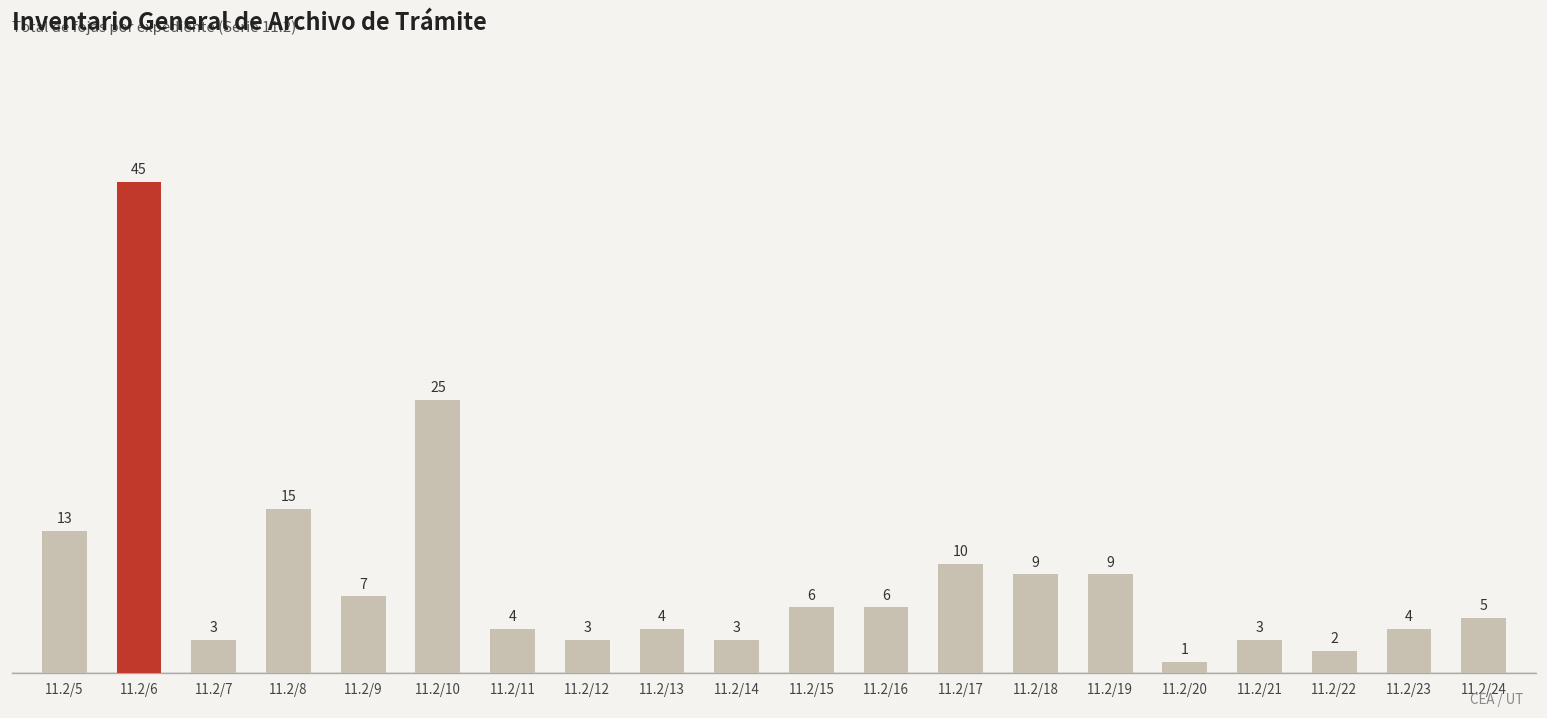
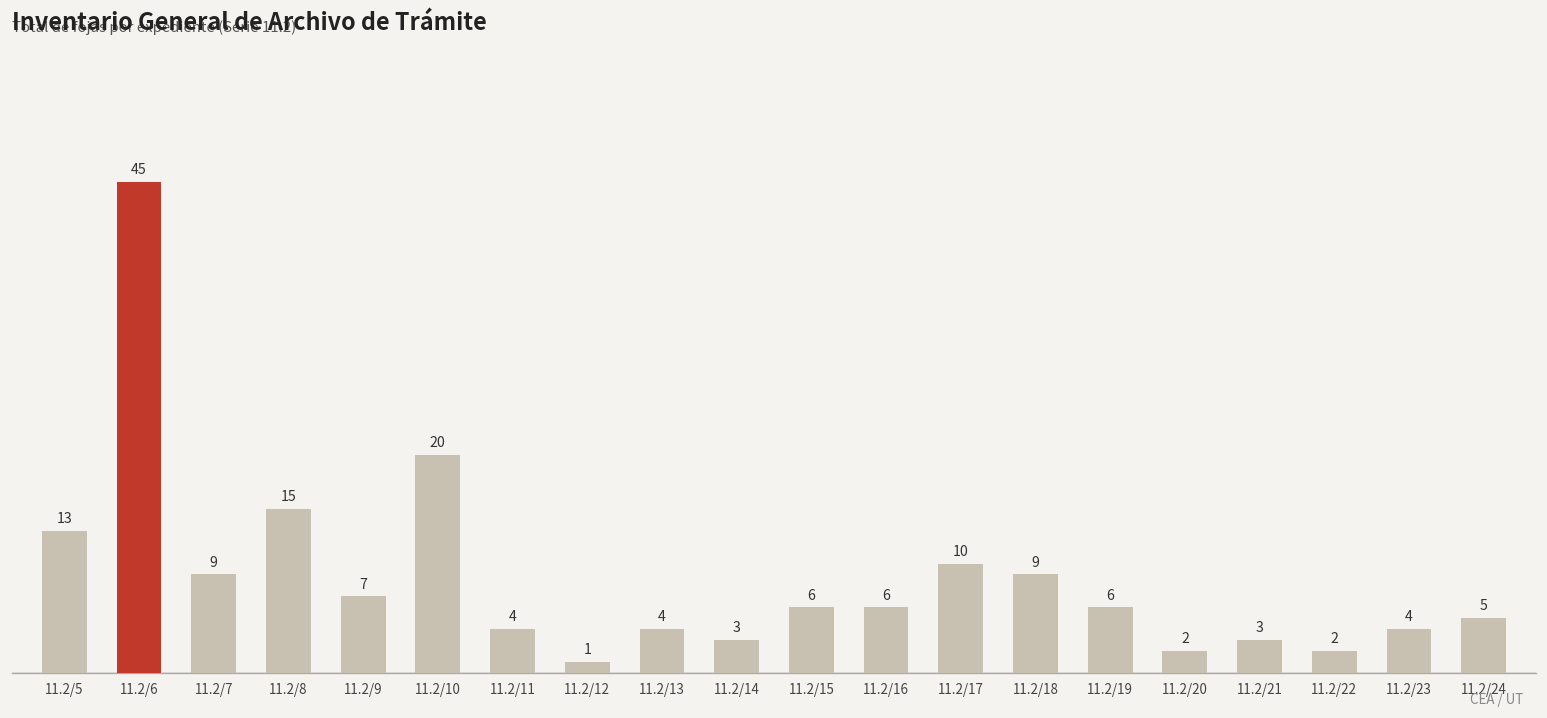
  {
    "11.2/5": 13,
    "11.2/6": 45,
-   "11.2/7": 3,
+   "11.2/7": 9,
    "11.2/8": 15,
    "11.2/9": 7,
-   "11.2/10": 25,
+   "11.2/10": 20,
    "11.2/11": 4,
-   "11.2/12": 3,
+   "11.2/12": 1,
    "11.2/13": 4,
    "11.2/14": 3,
    "11.2/15": 6,
    "11.2/16": 6,
    "11.2/17": 10,
    "11.2/18": 9,
-   "11.2/19": 9,
-   "11.2/20": 1,
+   "11.2/19": 6,
+   "11.2/20": 2,
    "11.2/21": 3,
    "11.2/22": 2,
    "11.2/23": 4,
    "11.2/24": 5
  }
